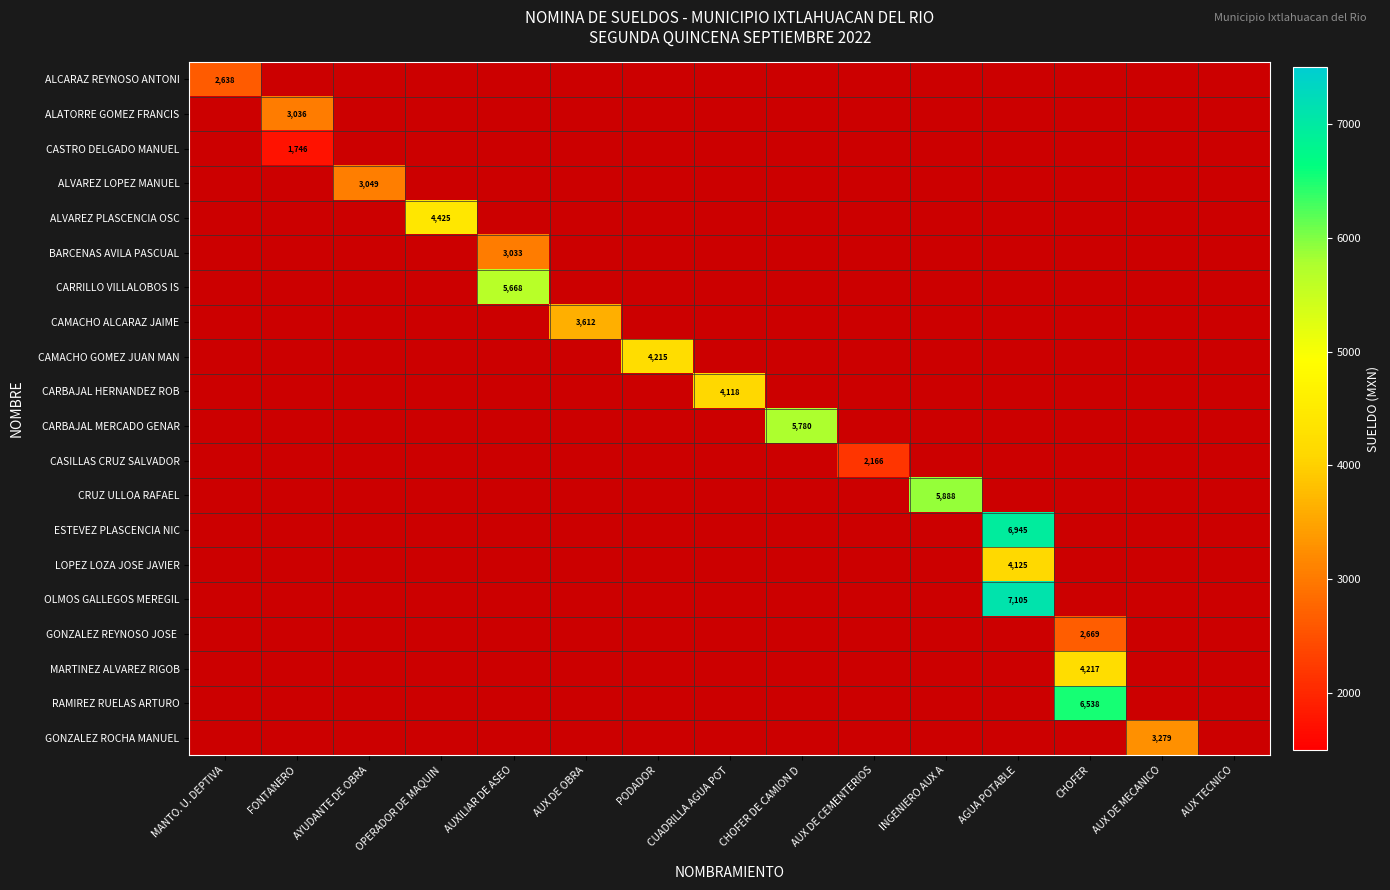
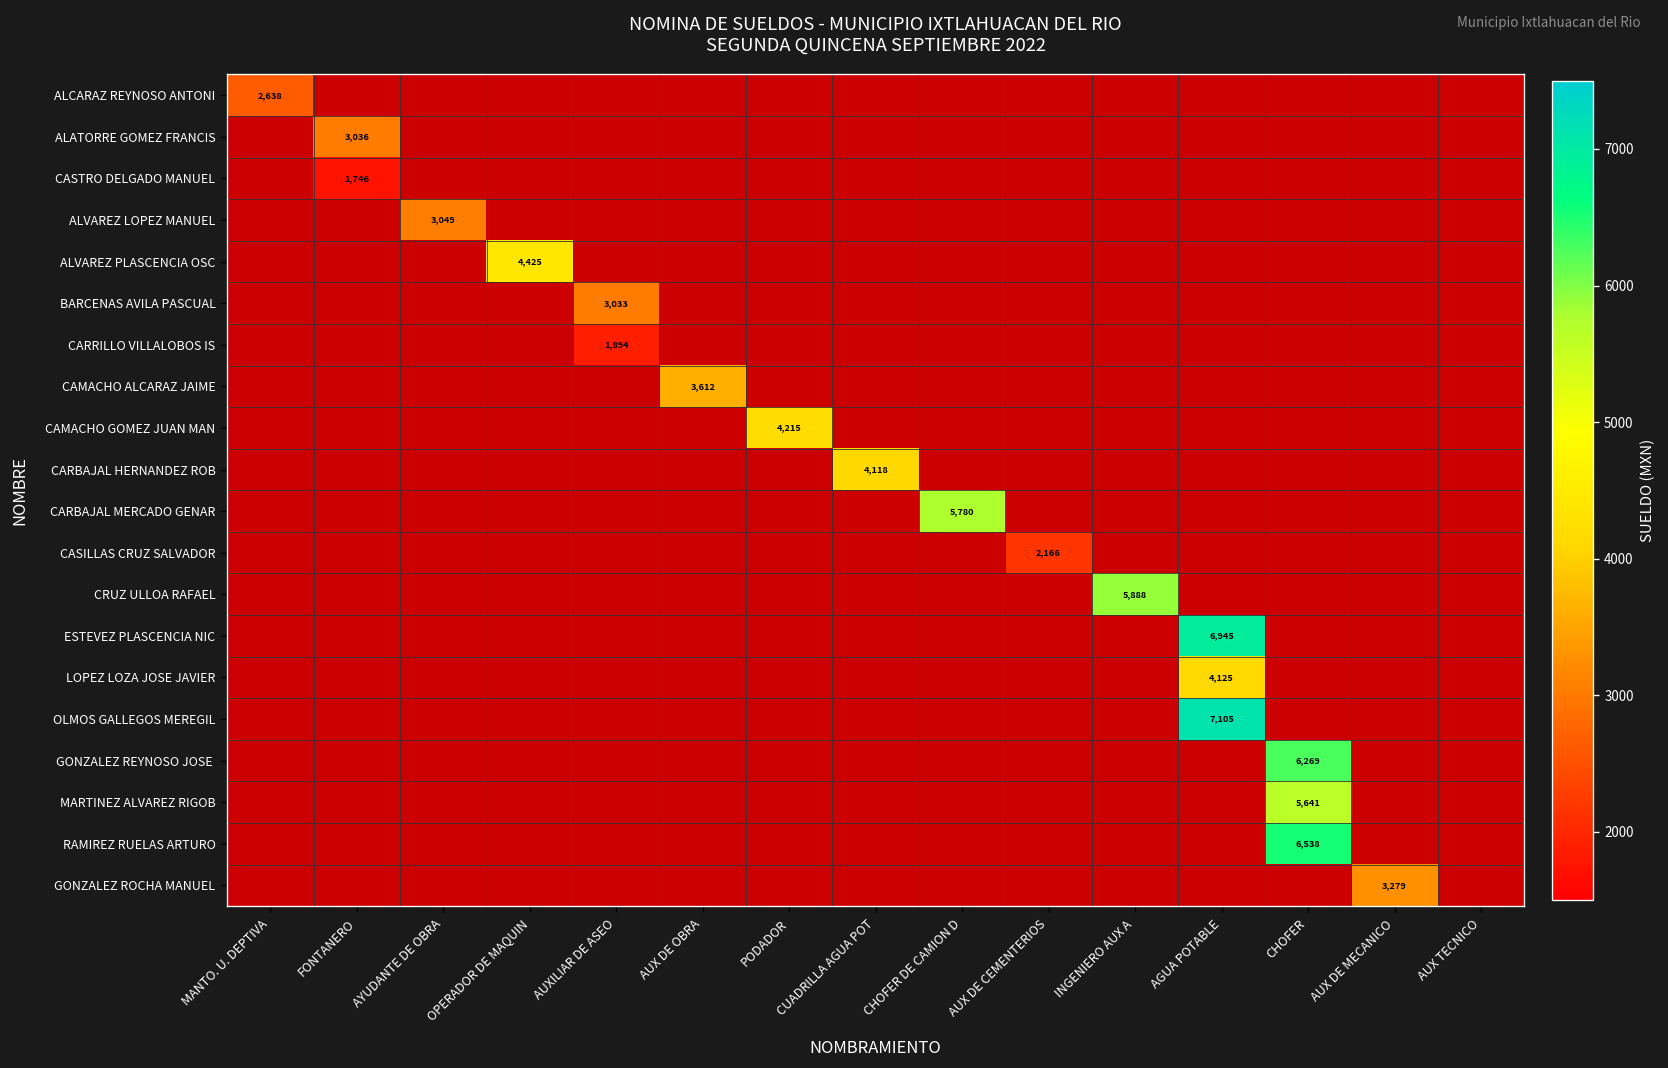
  {
    "ALCARAZ REYNOSO ANTONI": {
      "MANTO. U. DEPTIVA": "2,638"
    },
    "ALATORRE GOMEZ FRANCIS": {
      "FONTANERO": "3,036"
    },
    "CASTRO DELGADO MANUEL": {
      "FONTANERO": "1,746"
    },
    "ALVAREZ LOPEZ MANUEL": {
      "AYUDANTE DE OBRA": "3,049"
    },
    "ALVAREZ PLASCENCIA OSC": {
      "OPERADOR DE MAQUIN": "4,425"
    },
    "BARCENAS AVILA PASCUAL": {
      "AUXILIAR DE ASEO": "3,033"
    },
    "CARRILLO VILLALOBOS IS": {
-     "AUXILIAR DE ASEO": "5,668"
+     "AUXILIAR DE ASEO": "1,894"
    },
    "CAMACHO ALCARAZ JAIME": {
      "AUX DE OBRA": "3,612"
    },
    "CAMACHO GOMEZ JUAN MAN": {
      "PODADOR": "4,215"
    },
    "CARBAJAL HERNANDEZ ROB": {
      "CUADRILLA AGUA POT": "4,118"
    },
    "CARBAJAL MERCADO GENAR": {
      "CHOFER DE CAMION D": "5,780"
    },
    "CASILLAS CRUZ SALVADOR": {
      "AUX DE CEMENTERIOS": "2,166"
    },
    "CRUZ ULLOA RAFAEL": {
      "INGENIERO AUX A": "5,888"
    },
    "ESTEVEZ PLASCENCIA NIC": {
      "AGUA POTABLE": "6,945"
    },
    "LOPEZ LOZA JOSE JAVIER": {
      "AGUA POTABLE": "4,125"
    },
    "OLMOS GALLEGOS MEREGIL": {
      "AGUA POTABLE": "7,105"
    },
    "GONZALEZ REYNOSO JOSE": {
-     "CHOFER": "2,669"
+     "CHOFER": "6,269"
    },
    "MARTINEZ ALVAREZ RIGOB": {
-     "CHOFER": "4,217"
+     "CHOFER": "5,641"
    },
    "RAMIREZ RUELAS ARTURO": {
      "CHOFER": "6,538"
    },
    "GONZALEZ ROCHA MANUEL": {
      "AUX DE MECANICO": "3,279"
    }
  }
